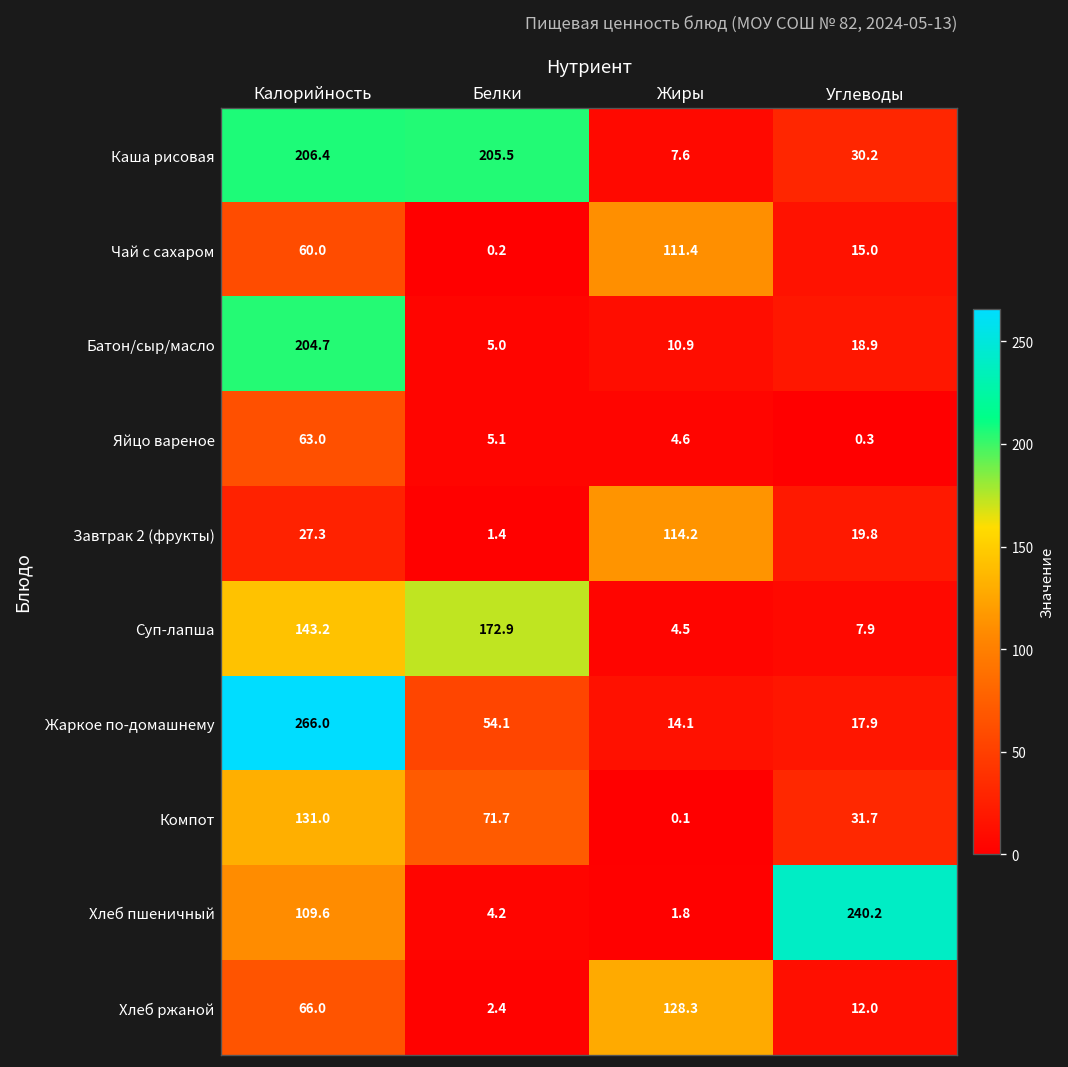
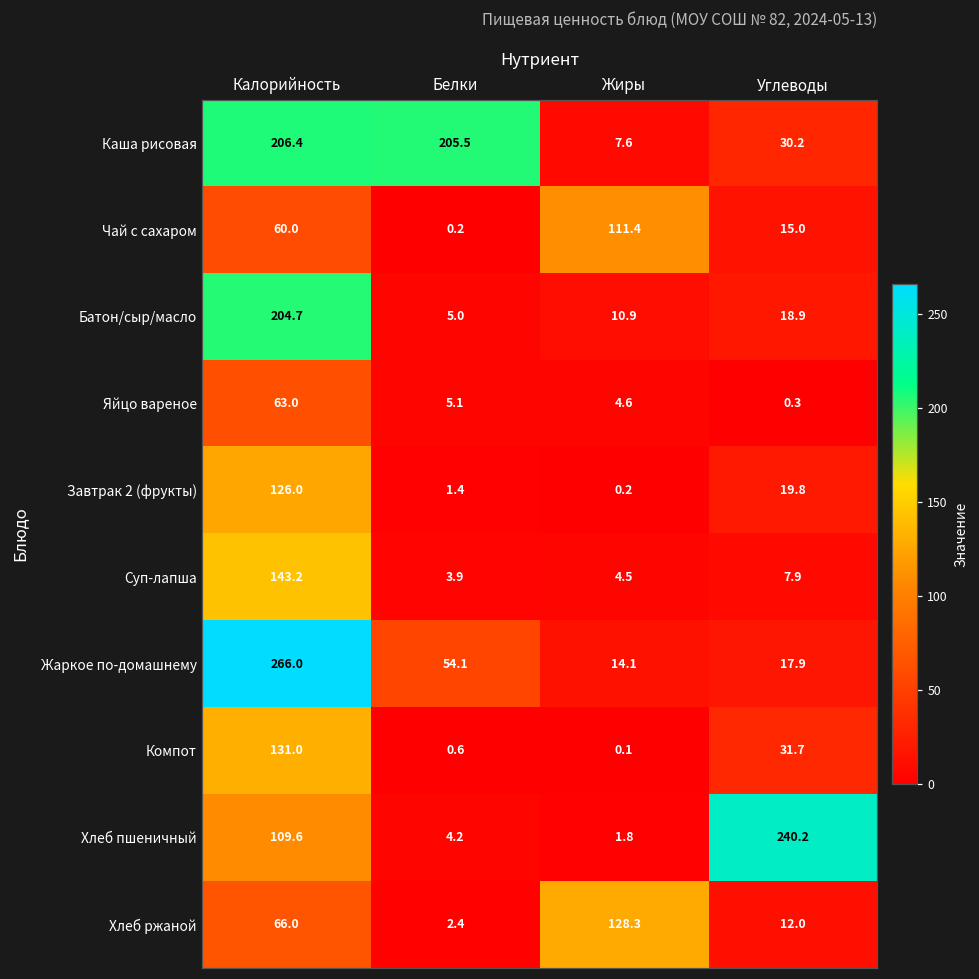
  {
    "Каша рисовая": {
      "Калорийность": 206.4,
      "Белки": 205.5,
      "Жиры": 7.6,
      "Углеводы": 30.2
    },
    "Чай с сахаром": {
      "Калорийность": 60.0,
      "Белки": 0.2,
      "Жиры": 111.4,
      "Углеводы": 15.0
    },
    "Батон/сыр/масло": {
      "Калорийность": 204.7,
      "Белки": 5.0,
      "Жиры": 10.9,
      "Углеводы": 18.9
    },
    "Яйцо вареное": {
      "Калорийность": 63.0,
      "Белки": 5.1,
      "Жиры": 4.6,
      "Углеводы": 0.3
    },
    "Завтрак 2 (фрукты)": {
-     "Калорийность": 27.3,
+     "Калорийность": 126.0,
      "Белки": 1.4,
-     "Жиры": 114.2,
+     "Жиры": 0.2,
      "Углеводы": 19.8
    },
    "Суп-лапша": {
      "Калорийность": 143.2,
-     "Белки": 172.9,
+     "Белки": 3.9,
      "Жиры": 4.5,
      "Углеводы": 7.9
    },
    "Жаркое по-домашнему": {
      "Калорийность": 266.0,
      "Белки": 54.1,
      "Жиры": 14.1,
      "Углеводы": 17.9
    },
    "Компот": {
      "Калорийность": 131.0,
-     "Белки": 71.7,
+     "Белки": 0.6,
      "Жиры": 0.1,
      "Углеводы": 31.7
    },
    "Хлеб пшеничный": {
      "Калорийность": 109.6,
      "Белки": 4.2,
      "Жиры": 1.8,
      "Углеводы": 240.2
    },
    "Хлеб ржаной": {
      "Калорийность": 66.0,
      "Белки": 2.4,
      "Жиры": 128.3,
      "Углеводы": 12.0
    }
  }
